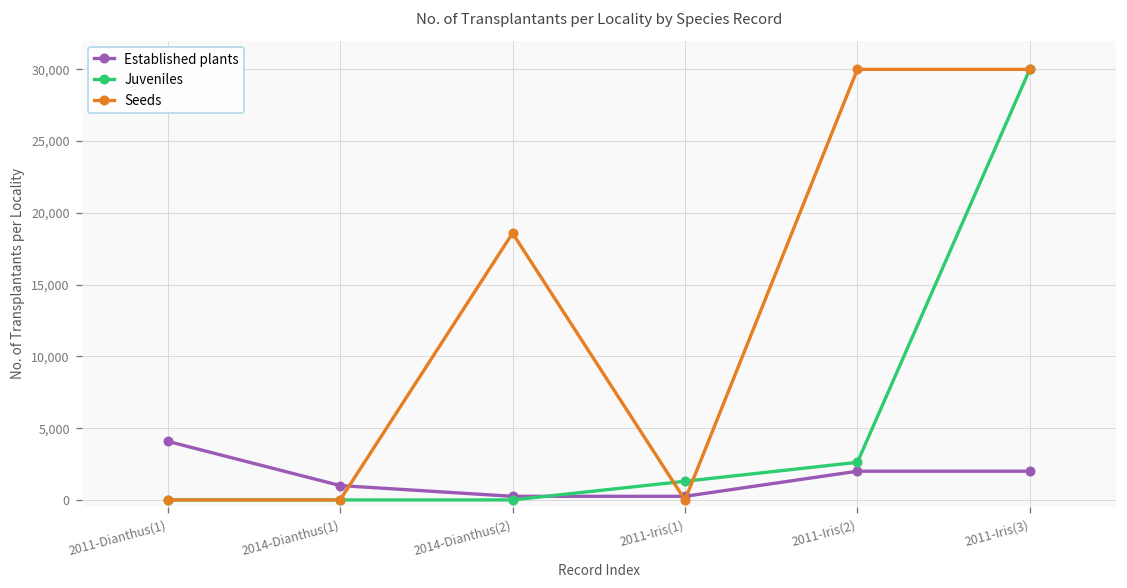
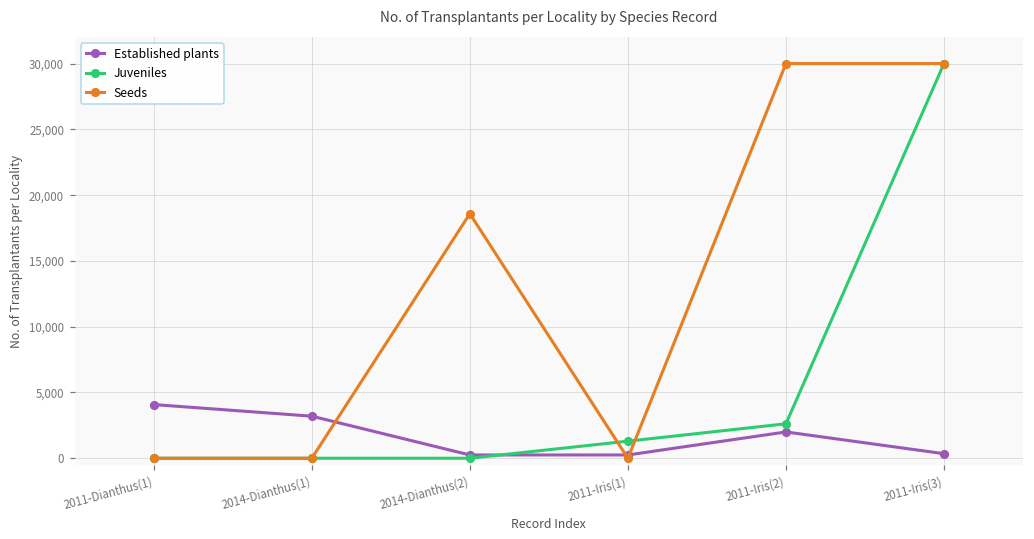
  {
    "Established plants": {
      "2011-Dianthus(1)": "4,100",
-     "2014-Dianthus(1)": "1,000",
+     "2014-Dianthus(1)": "3,200",
      "2014-Dianthus(2)": "300",
      "2011-Iris(1)": "300",
      "2011-Iris(2)": "2,000",
-     "2011-Iris(3)": "2,000"
+     "2011-Iris(3)": "300"
    },
    "Juveniles": {
      "2014-Dianthus(2)": "0",
      "2011-Iris(1)": "1,300",
      "2011-Iris(2)": "2,600"
    },
    "Seeds": {
      "2014-Dianthus(2)": "18,600",
      "2011-Iris(1)": "0",
      "2011-Iris(2)": "30,000"
    }
  }
